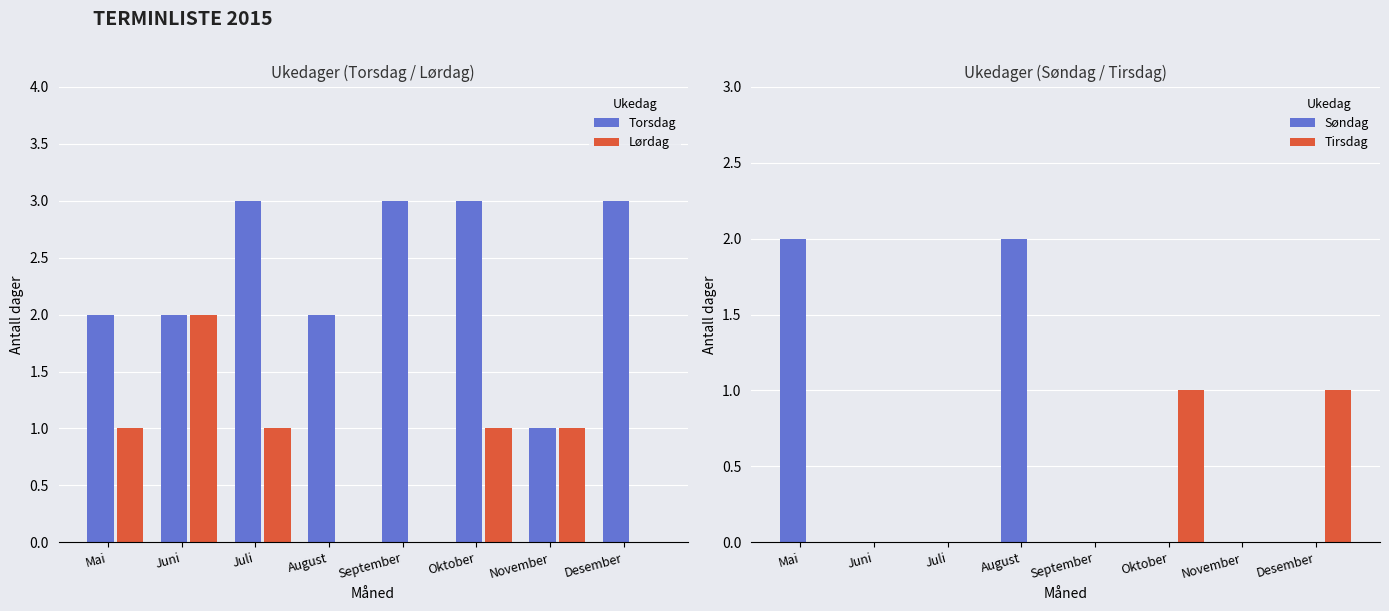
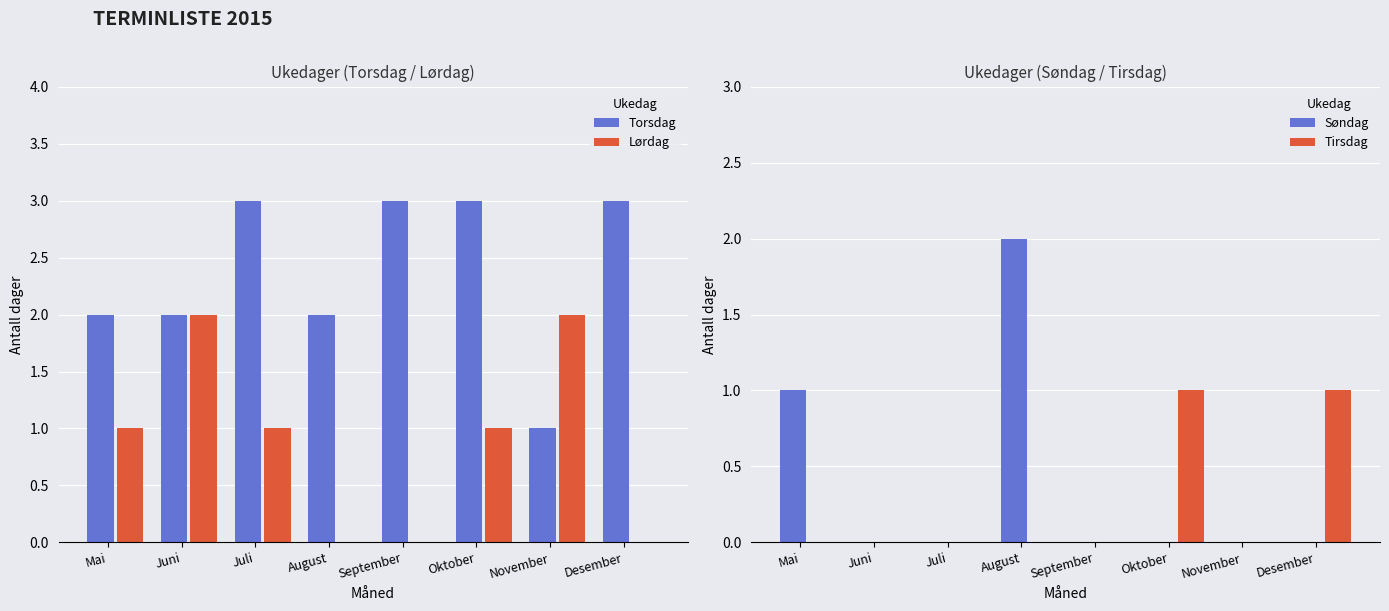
  {
    "Ukedager (Torsdag / Lørdag)": {
      "Torsdag": {
        "Mai": 2,
        "Juni": 2,
        "Juli": 3,
        "August": 2,
        "September": 3,
        "Oktober": 3,
        "November": 1,
        "Desember": 3
      },
      "Lørdag": {
        "Mai": 1,
        "Juni": 2,
        "Juli": 1,
        "August": 0,
        "September": 0,
        "Oktober": 1,
-       "November": 1,
+       "November": 2,
        "Desember": 0
      }
    },
    "Ukedager (Søndag / Tirsdag)": {
      "Søndag": {
-       "Mai": 2,
+       "Mai": 1,
        "Juni": 0,
        "Juli": 0,
        "August": 2,
        "September": 0,
        "Oktober": 0,
        "November": 0,
        "Desember": 0
      },
      "Tirsdag": {
        "Mai": 0,
        "Juni": 0,
        "Juli": 0,
        "August": 0,
        "September": 0,
        "Oktober": 1,
        "November": 0,
        "Desember": 1
      }
    }
  }
